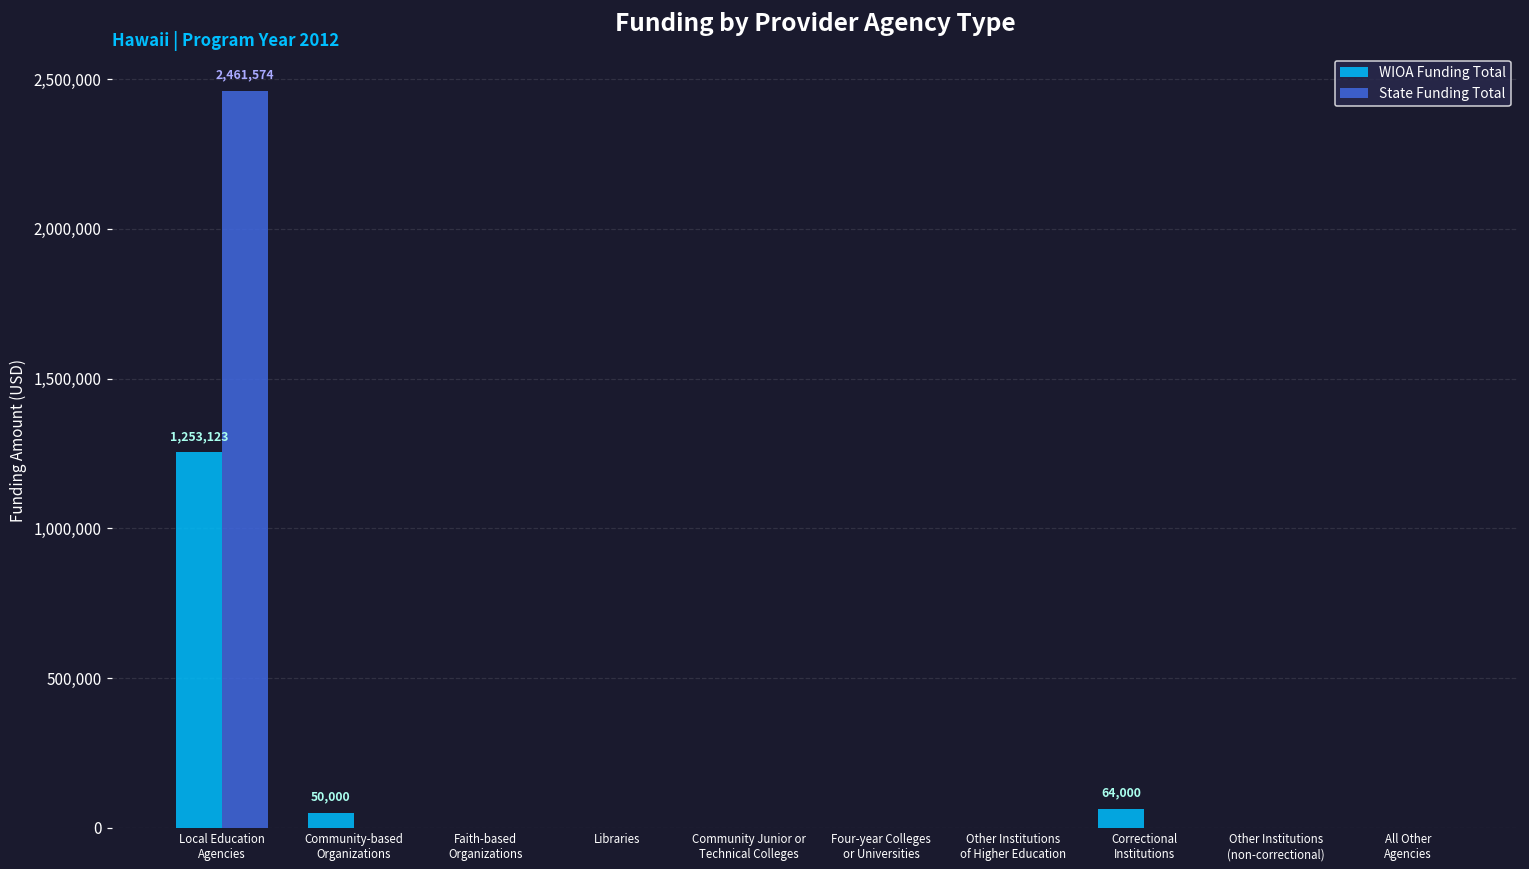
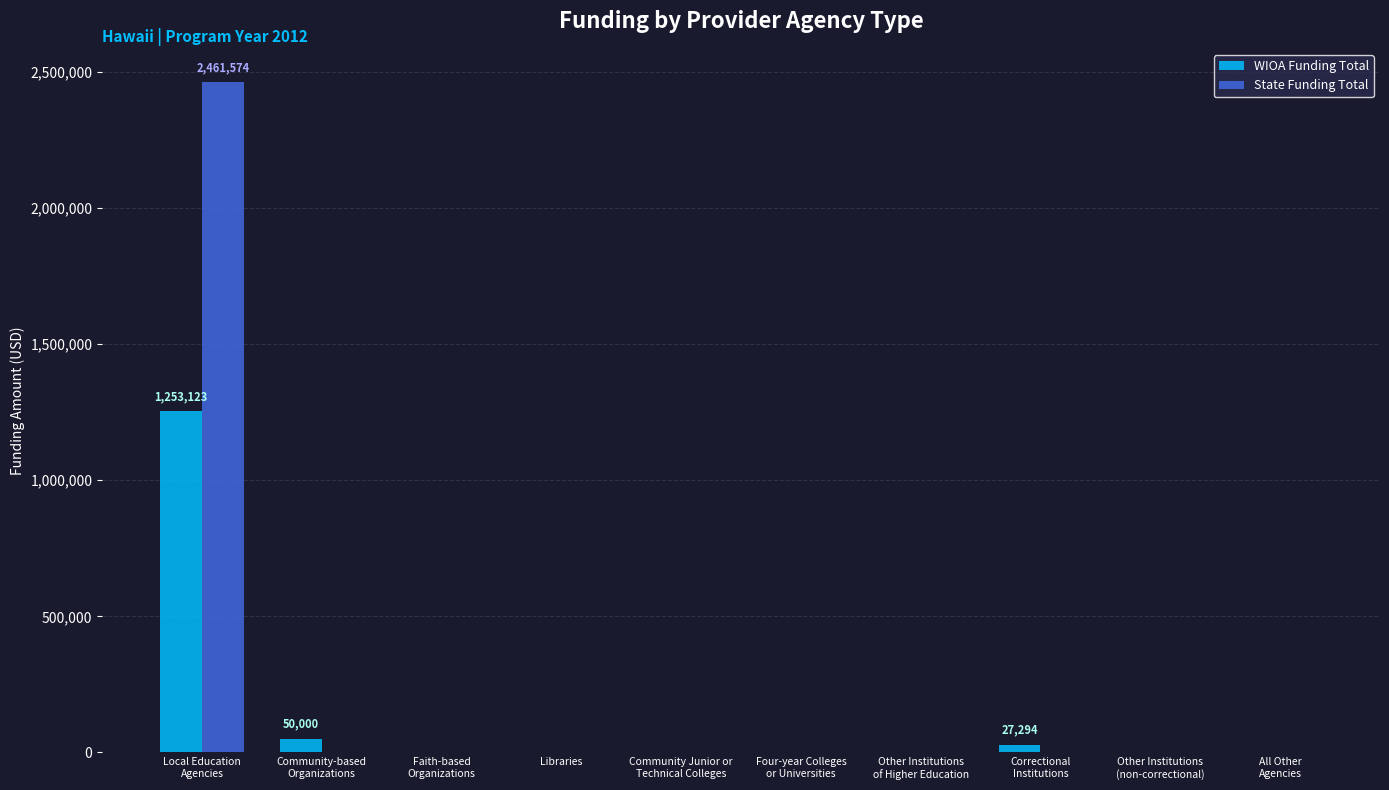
  {
    "WIOA Funding Total": {
      "Local Education Agencies": "1,253,123",
      "Community-based Organizations": "50,000",
-     "Correctional Institutions": "64,000"
+     "Correctional Institutions": "27,294"
    },
    "State Funding Total": {
      "Local Education Agencies": "2,461,574"
    }
  }
